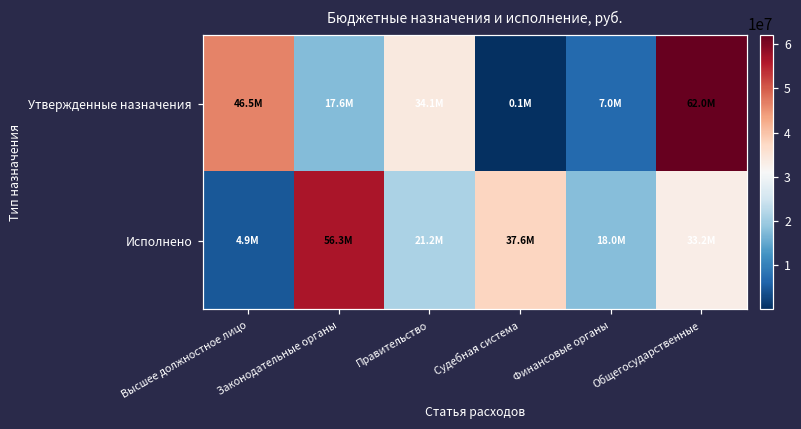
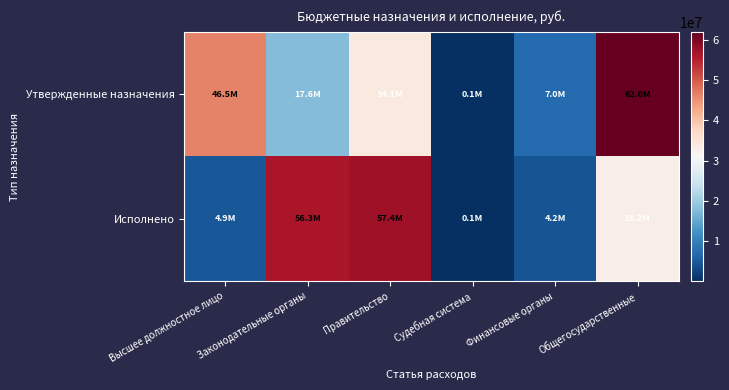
  {
    "Утвержденные назначения": {
      "Высшее должностное лицо": "46.5M",
      "Законодательные органы": "17.6M",
      "Судебная система": "0.1M",
      "Финансовые органы": "7.0M",
      "Общегосударственные": "62.0M"
    },
    "Исполнено": {
      "Высшее должностное лицо": "4.9M",
      "Законодательные органы": "56.3M",
-     "Правительство": "21.2M",
-     "Судебная система": "37.6M",
-     "Финансовые органы": "18.0M"
+     "Правительство": "57.4M",
+     "Судебная система": "0.1M",
+     "Финансовые органы": "4.2M"
    }
  }
